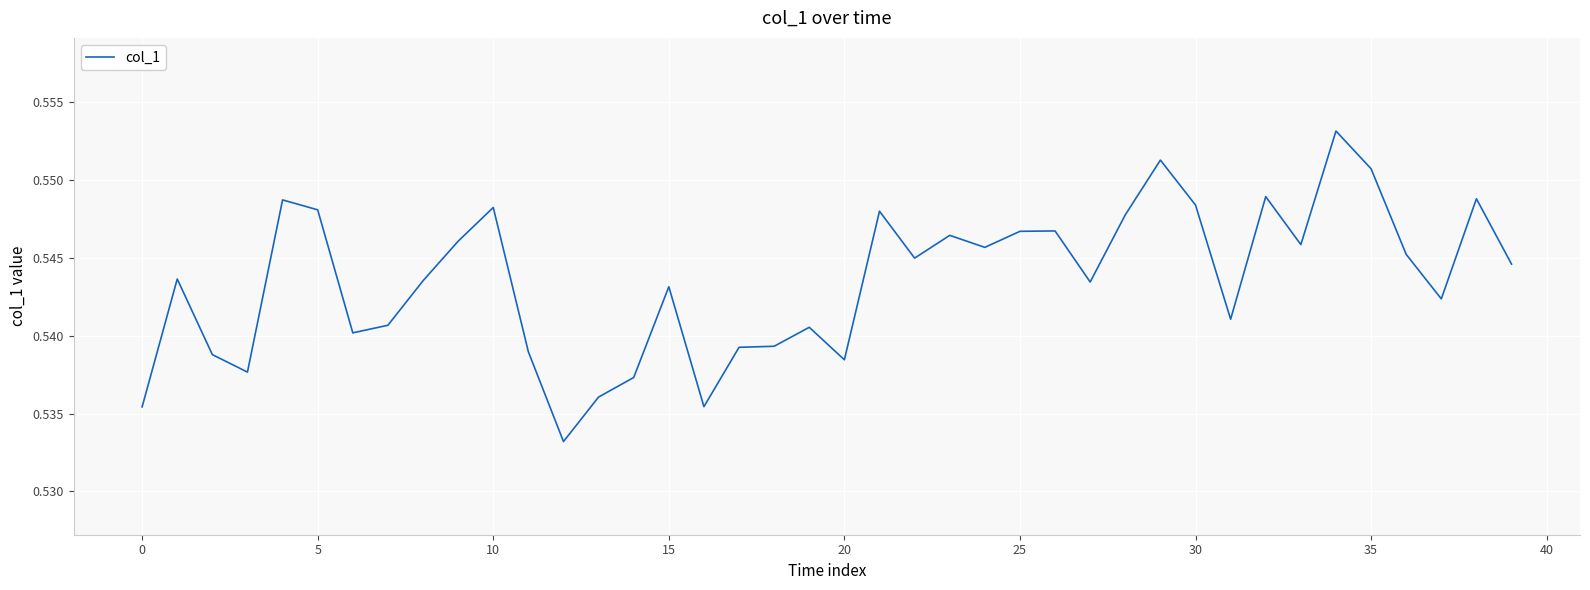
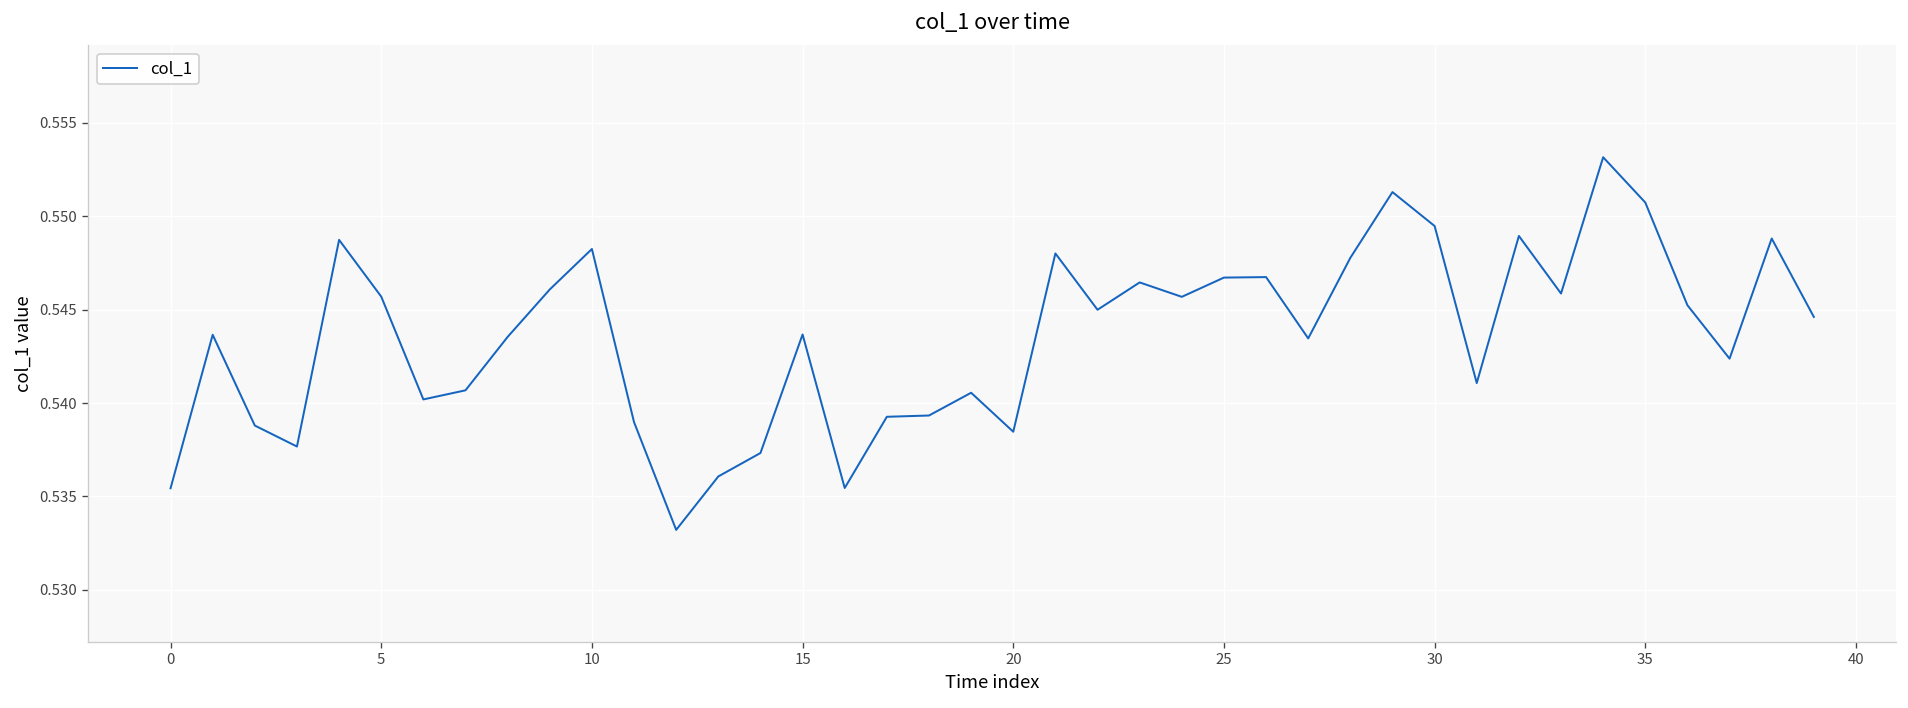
  {
    "0": 0.5354,
-   "5": 0.5481,
+   "5": 0.5457,
    "10": 0.5483,
-   "15": 0.5432,
+   "15": 0.5437,
    "20": 0.5385,
    "25": 0.5467,
-   "30": 0.5484,
+   "30": 0.5495,
    "35": 0.5507
  }
